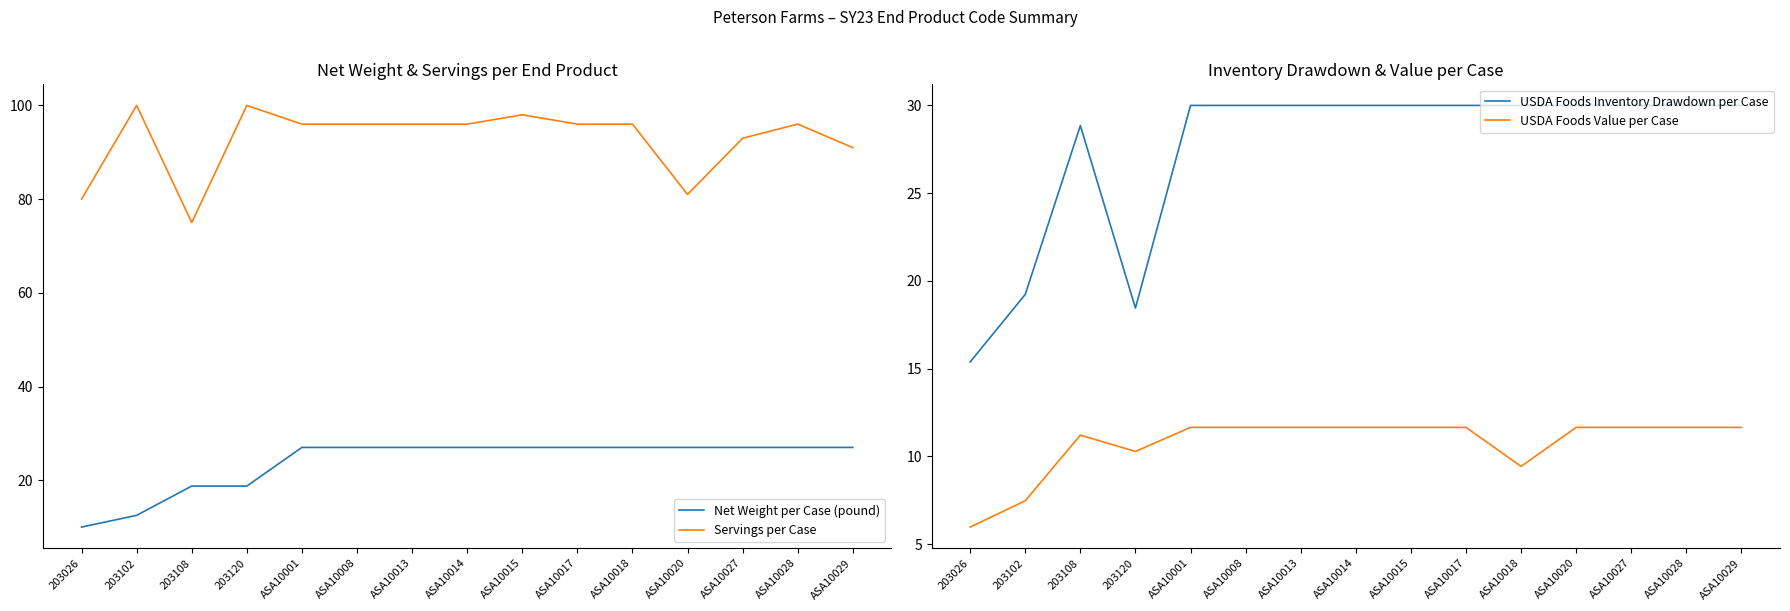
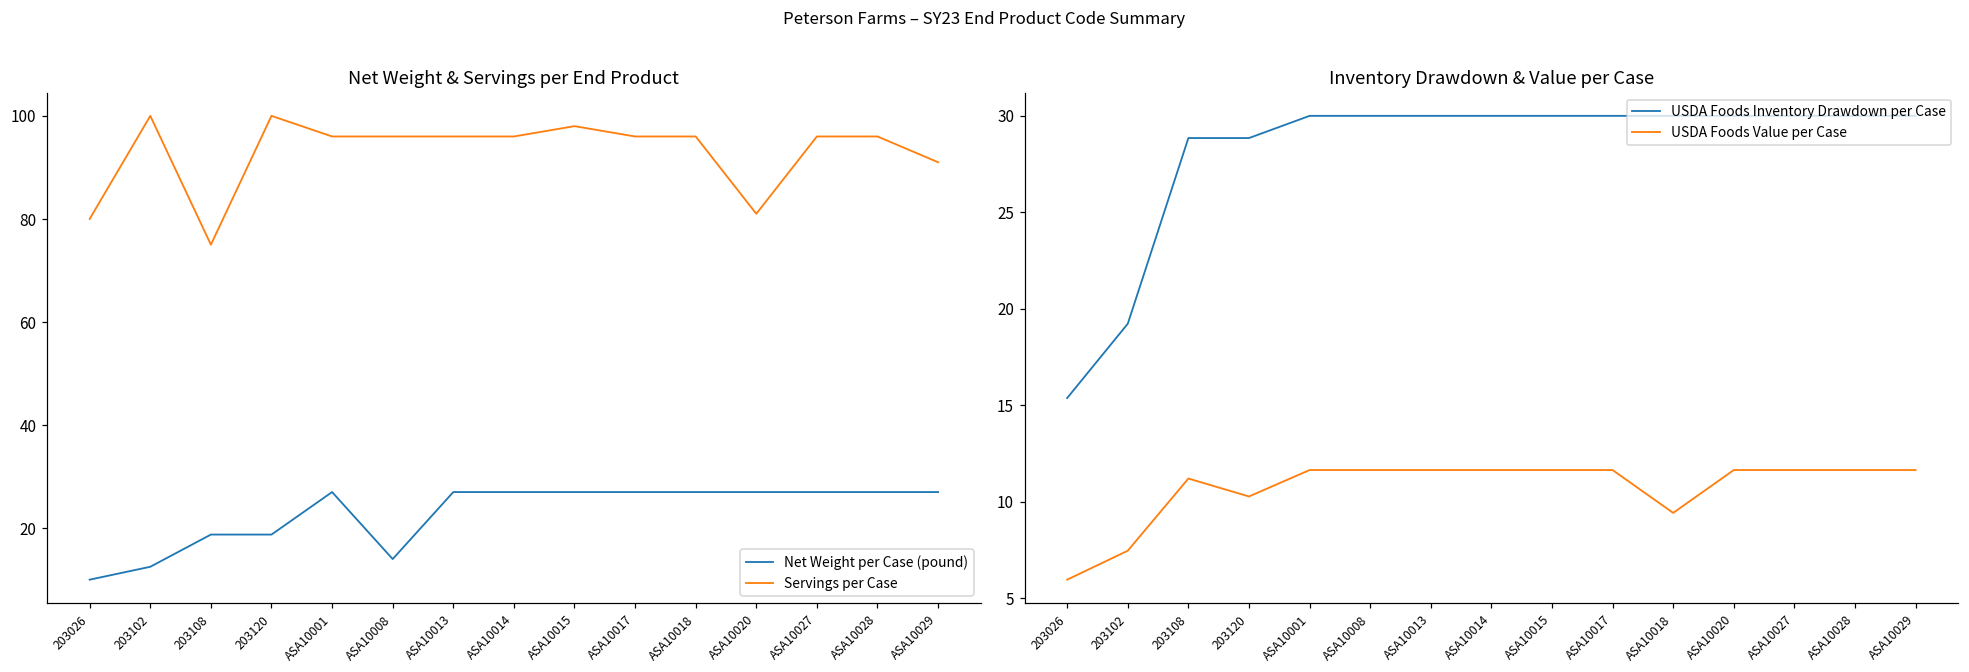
  {
    "Net Weight & Servings per End Product": {
      "Net Weight per Case (pound)": {
        "203026": 10,
        "203102": 13,
        "203108": 19,
        "203120": 19,
        "ASA10001": 27,
-       "ASA10008": 27,
+       "ASA10008": 14,
        "ASA10013": 27,
        "ASA10014": 27,
        "ASA10015": 27,
        "ASA10017": 27,
        "ASA10018": 27,
        "ASA10020": 27,
        "ASA10027": 27,
        "ASA10028": 27,
        "ASA10029": 27
      },
      "Servings per Case": {
        "203026": 80,
        "203102": 100,
        "203108": 75,
        "203120": 100,
        "ASA10001": 96,
        "ASA10008": 96,
        "ASA10013": 96,
        "ASA10014": 96,
        "ASA10015": 98,
        "ASA10017": 96,
        "ASA10018": 96,
        "ASA10020": 81,
-       "ASA10027": 93,
+       "ASA10027": 96,
        "ASA10028": 96,
        "ASA10029": 91
      }
    },
    "Inventory Drawdown & Value per Case": {
      "USDA Foods Inventory Drawdown per Case": {
        "203026": 15.4,
        "203102": 19.2,
        "203108": 28.9,
-       "203120": 18.5,
+       "203120": 28.9,
        "ASA10001": 30.0,
        "ASA10008": 30.0,
        "ASA10013": 30.0,
        "ASA10014": 30.0,
        "ASA10015": 30.0,
        "ASA10017": 30.0
      },
      "USDA Foods Value per Case": {
        "203026": 6.0,
        "203102": 7.5,
        "203108": 11.2,
        "203120": 10.3,
        "ASA10001": 11.7,
        "ASA10008": 11.7,
        "ASA10013": 11.7,
        "ASA10014": 11.7,
        "ASA10015": 11.7,
        "ASA10017": 11.7,
        "ASA10018": 9.4,
        "ASA10020": 11.7,
        "ASA10027": 11.7,
        "ASA10028": 11.7,
        "ASA10029": 11.7
      }
    }
  }
